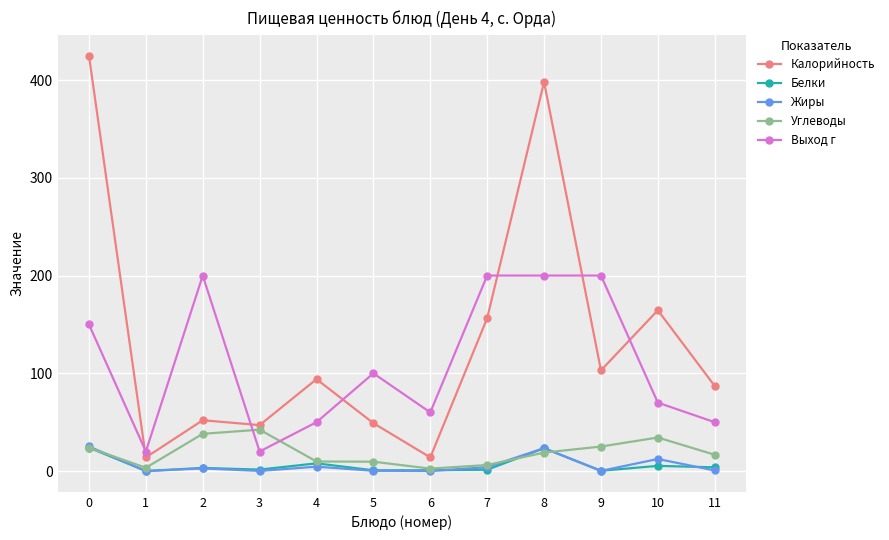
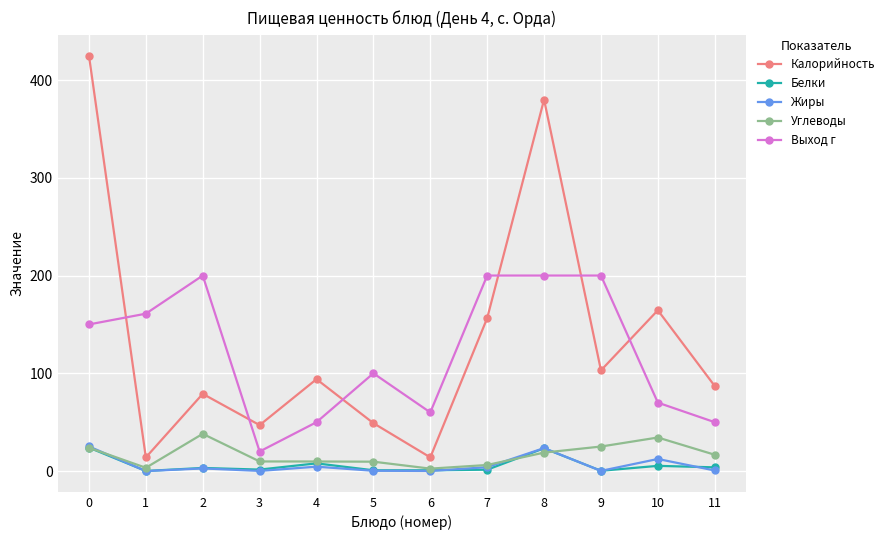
  {
    "Калорийность": {
      "0": 430,
      "1": 10,
-     "2": 50,
+     "2": 80,
      "3": 50,
      "4": 90,
      "5": 50,
      "6": 10,
      "7": 160,
-     "8": 400,
+     "8": 380,
      "9": 100,
      "10": 160,
      "11": 90
    },
    "Белки": {
      "10": 10,
      "11": 0
    },
    "Жиры": {
      "4": 0,
      "10": 10,
      "11": 0
    },
    "Углеводы": {
      "1": 0,
      "2": 40,
-     "3": 40,
+     "3": 10,
      "5": 10,
      "8": 20,
      "9": 30,
      "10": 30,
      "11": 20
    },
    "Выход г": {
      "0": 150,
-     "1": 20,
+     "1": 160,
      "2": 200,
      "3": 20,
      "4": 50,
      "5": 100,
      "6": 60,
      "7": 200,
      "8": 200,
      "9": 200,
      "10": 70,
      "11": 50
    }
  }
